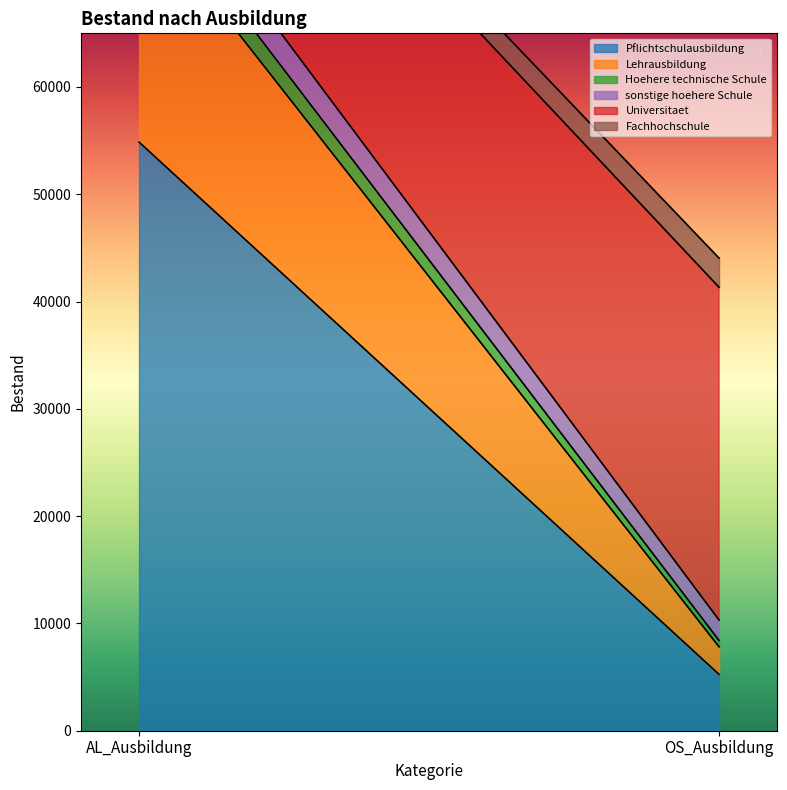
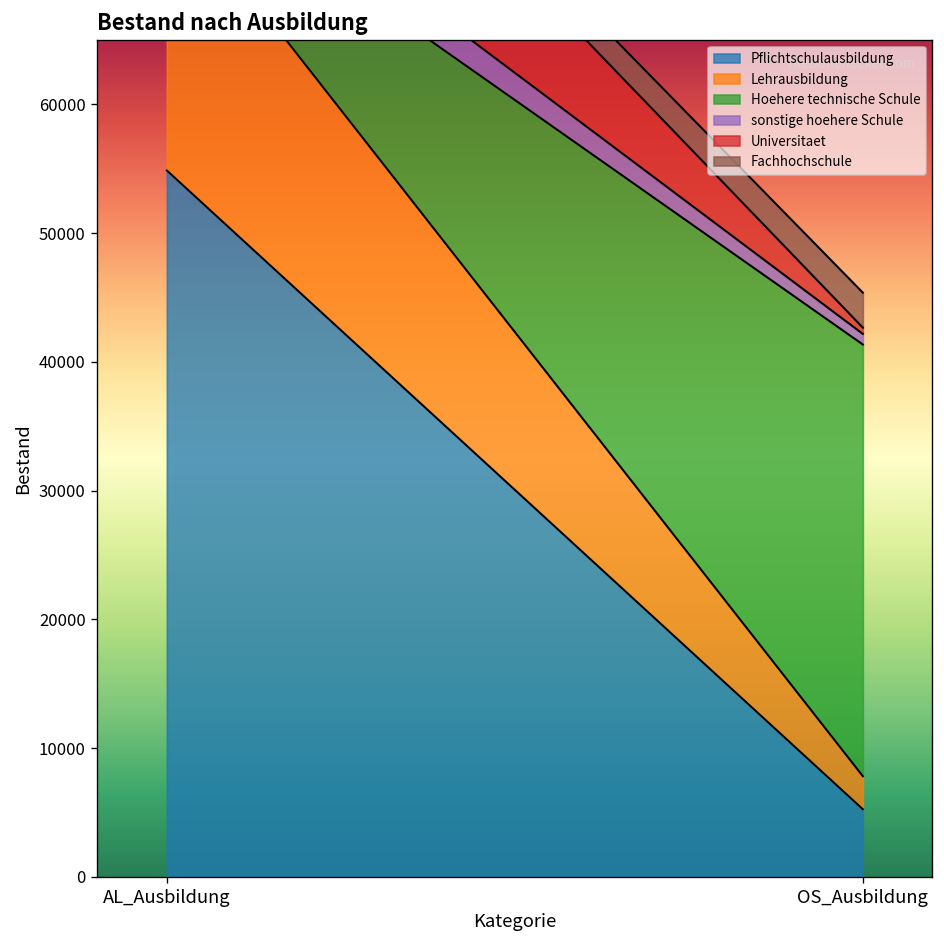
  {
    "Pflichtschulausbildung": {
      "AL_Ausbildung": 54900,
      "OS_Ausbildung": 5300
    },
    "Lehrausbildung": {
      "OS_Ausbildung": 2600
    },
    "Hoehere technische Schule": {
-     "OS_Ausbildung": 600
+     "OS_Ausbildung": 33500
    },
    "sonstige hoehere Schule": {
-     "OS_Ausbildung": 1900
+     "OS_Ausbildung": 800
    },
    "Universitaet": {
-     "OS_Ausbildung": 31000
+     "OS_Ausbildung": 500
    },
    "Fachhochschule": {
      "OS_Ausbildung": 2700
    }
  }
